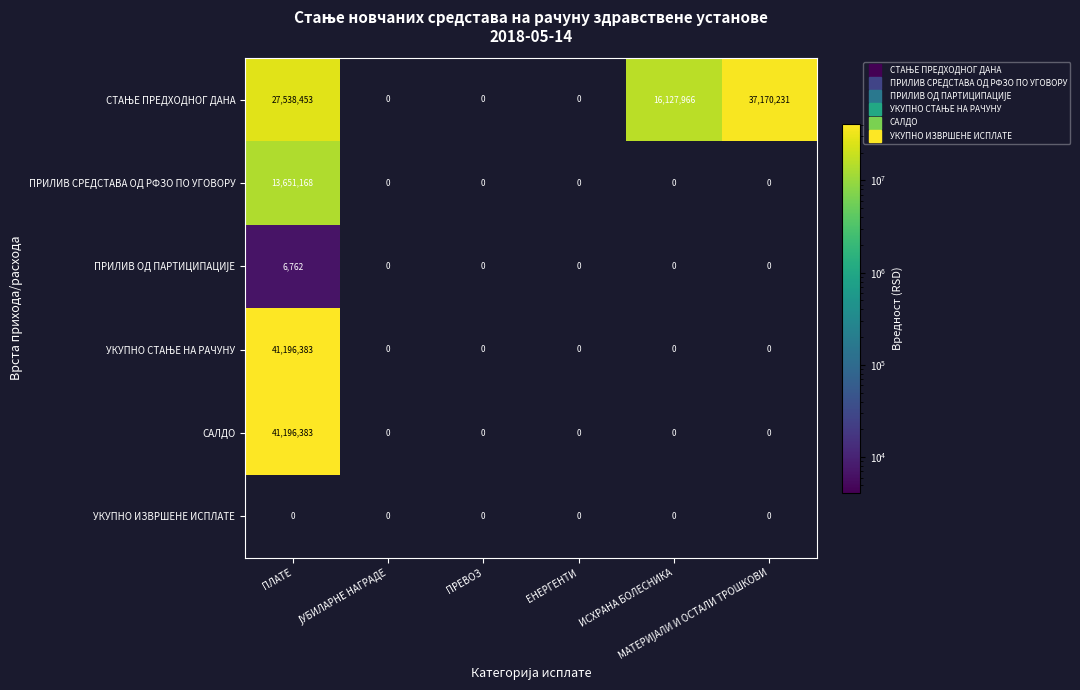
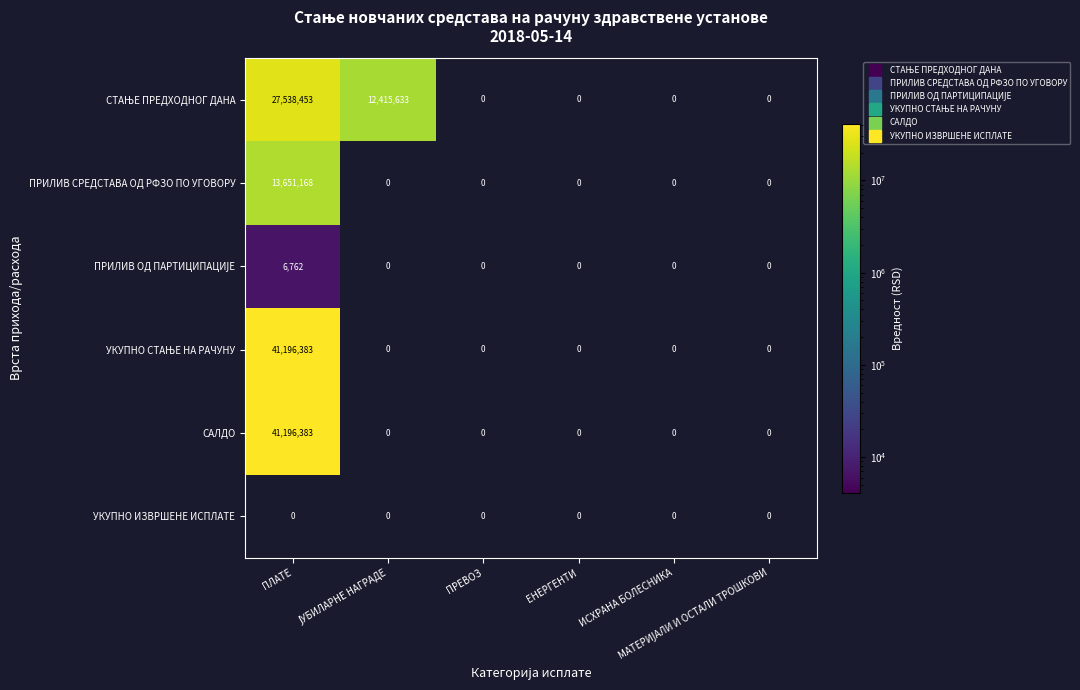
  {
    "СТАЊЕ ПРЕДХОДНОГ ДАНА": {
      "ПЛАТЕ": "27,538,453",
-     "ЈУБИЛАРНЕ НАГРАДЕ": "0",
+     "ЈУБИЛАРНЕ НАГРАДЕ": "12,415,633",
      "ПРЕВОЗ": "0",
      "ЕНЕРГЕНТИ": "0",
-     "ИСХРАНА БОЛЕСНИКА": "16,127,966",
-     "МАТЕРИЈАЛИ И ОСТАЛИ ТРОШКОВИ": "37,170,231"
+     "ИСХРАНА БОЛЕСНИКА": "0",
+     "МАТЕРИЈАЛИ И ОСТАЛИ ТРОШКОВИ": "0"
    },
    "ПРИЛИВ СРЕДСТАВА ОД РФЗО ПО УГОВОРУ": {
      "ПЛАТЕ": "13,651,168",
      "ЈУБИЛАРНЕ НАГРАДЕ": "0",
      "ПРЕВОЗ": "0",
      "ЕНЕРГЕНТИ": "0",
      "ИСХРАНА БОЛЕСНИКА": "0",
      "МАТЕРИЈАЛИ И ОСТАЛИ ТРОШКОВИ": "0"
    },
    "ПРИЛИВ ОД ПАРТИЦИПАЦИЈЕ": {
      "ПЛАТЕ": "6,762",
      "ЈУБИЛАРНЕ НАГРАДЕ": "0",
      "ПРЕВОЗ": "0",
      "ЕНЕРГЕНТИ": "0",
      "ИСХРАНА БОЛЕСНИКА": "0",
      "МАТЕРИЈАЛИ И ОСТАЛИ ТРОШКОВИ": "0"
    },
    "УКУПНО СТАЊЕ НА РАЧУНУ": {
      "ПЛАТЕ": "41,196,383",
      "ЈУБИЛАРНЕ НАГРАДЕ": "0",
      "ПРЕВОЗ": "0",
      "ЕНЕРГЕНТИ": "0",
      "ИСХРАНА БОЛЕСНИКА": "0",
      "МАТЕРИЈАЛИ И ОСТАЛИ ТРОШКОВИ": "0"
    },
    "САЛДО": {
      "ПЛАТЕ": "41,196,383",
      "ЈУБИЛАРНЕ НАГРАДЕ": "0",
      "ПРЕВОЗ": "0",
      "ЕНЕРГЕНТИ": "0",
      "ИСХРАНА БОЛЕСНИКА": "0",
      "МАТЕРИЈАЛИ И ОСТАЛИ ТРОШКОВИ": "0"
    },
    "УКУПНО ИЗВРШЕНЕ ИСПЛАТЕ": {
      "ПЛАТЕ": "0",
      "ЈУБИЛАРНЕ НАГРАДЕ": "0",
      "ПРЕВОЗ": "0",
      "ЕНЕРГЕНТИ": "0",
      "ИСХРАНА БОЛЕСНИКА": "0",
      "МАТЕРИЈАЛИ И ОСТАЛИ ТРОШКОВИ": "0"
    }
  }
